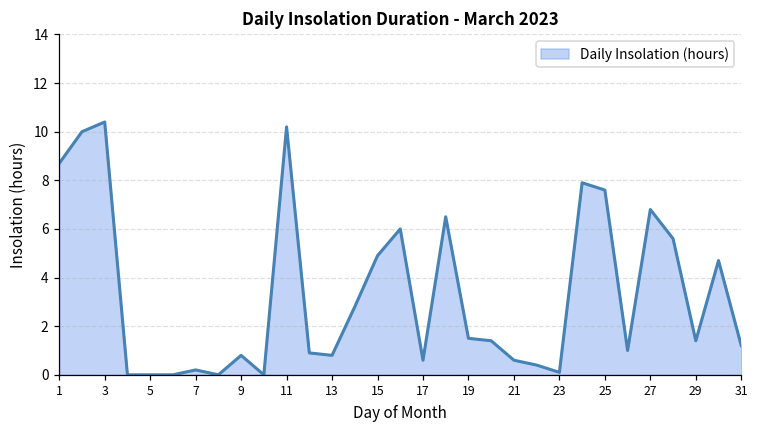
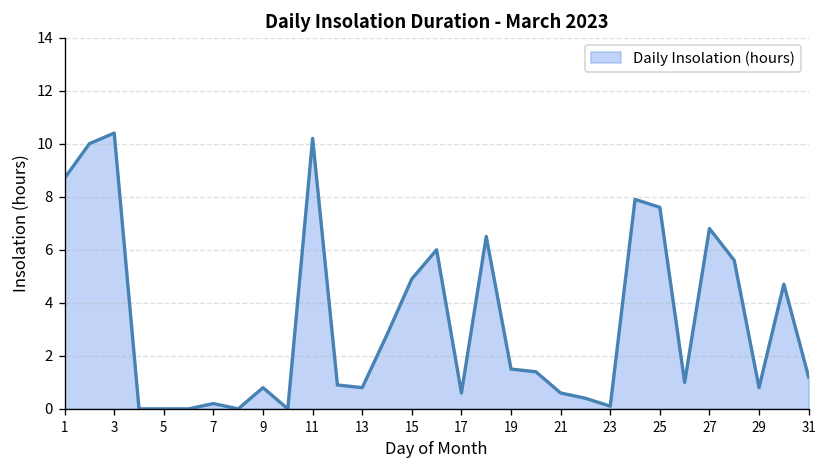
  {
    "1": 8.7,
    "3": 10.4,
    "5": 0.0,
    "7": 0.2,
    "9": 0.8,
    "11": 10.2,
    "13": 0.8,
    "15": 4.9,
    "17": 0.6,
    "19": 1.5,
    "21": 0.6,
    "23": 0.1,
    "25": 7.6,
    "27": 6.8,
-   "29": 1.4,
+   "29": 0.8,
    "31": 1.2
  }
